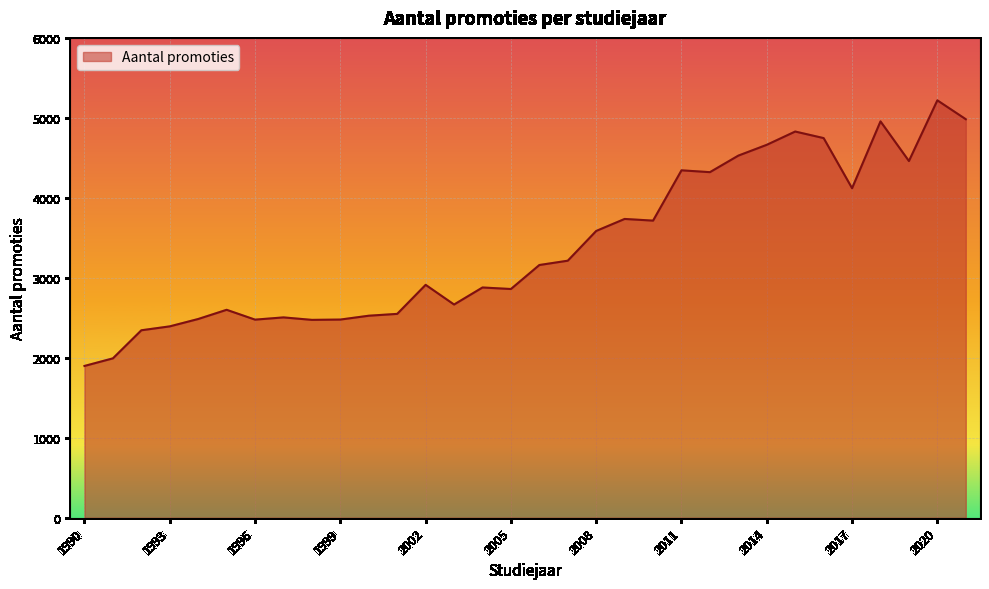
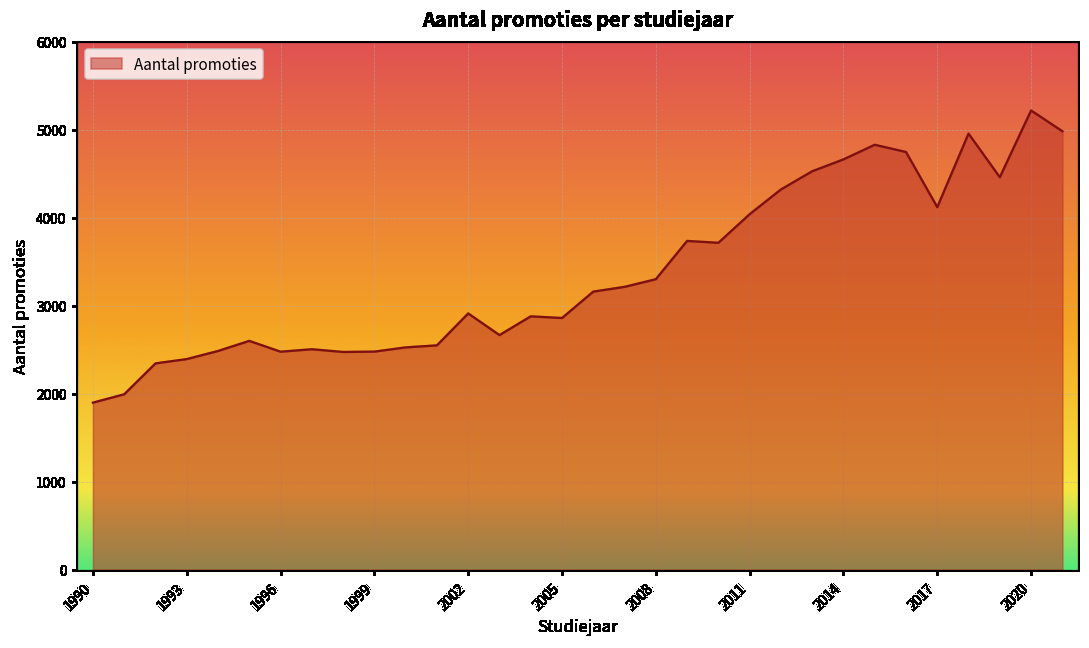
  {
    "1990": 1900,
    "1993": 2400,
    "1996": 2500,
    "1999": 2500,
    "2002": 2900,
    "2005": 2900,
-   "2008": 3600,
-   "2011": 4300,
+   "2008": 3300,
+   "2011": 4000,
    "2014": 4700,
    "2017": 4100,
    "2020": 5200
  }
